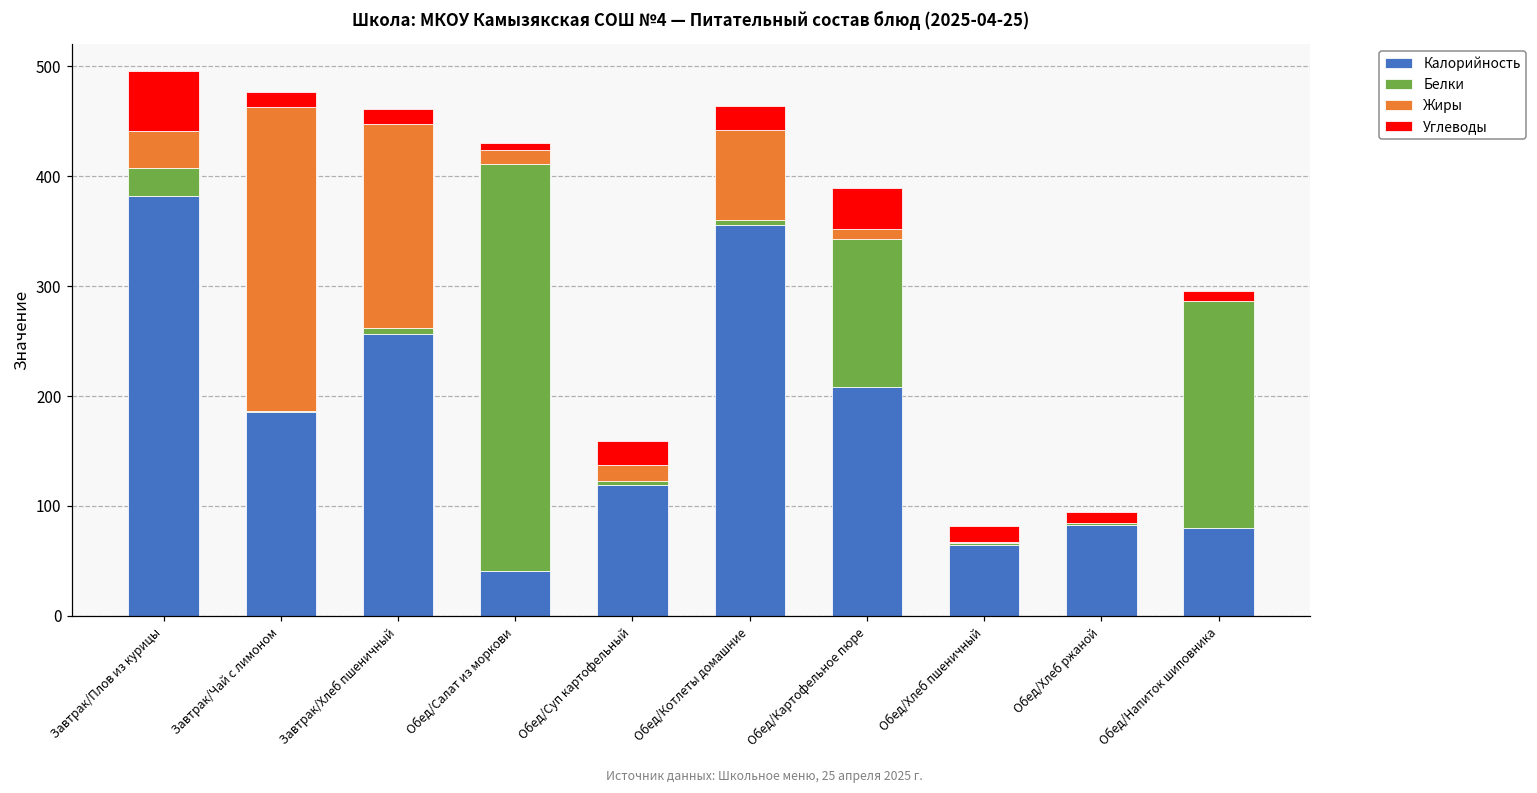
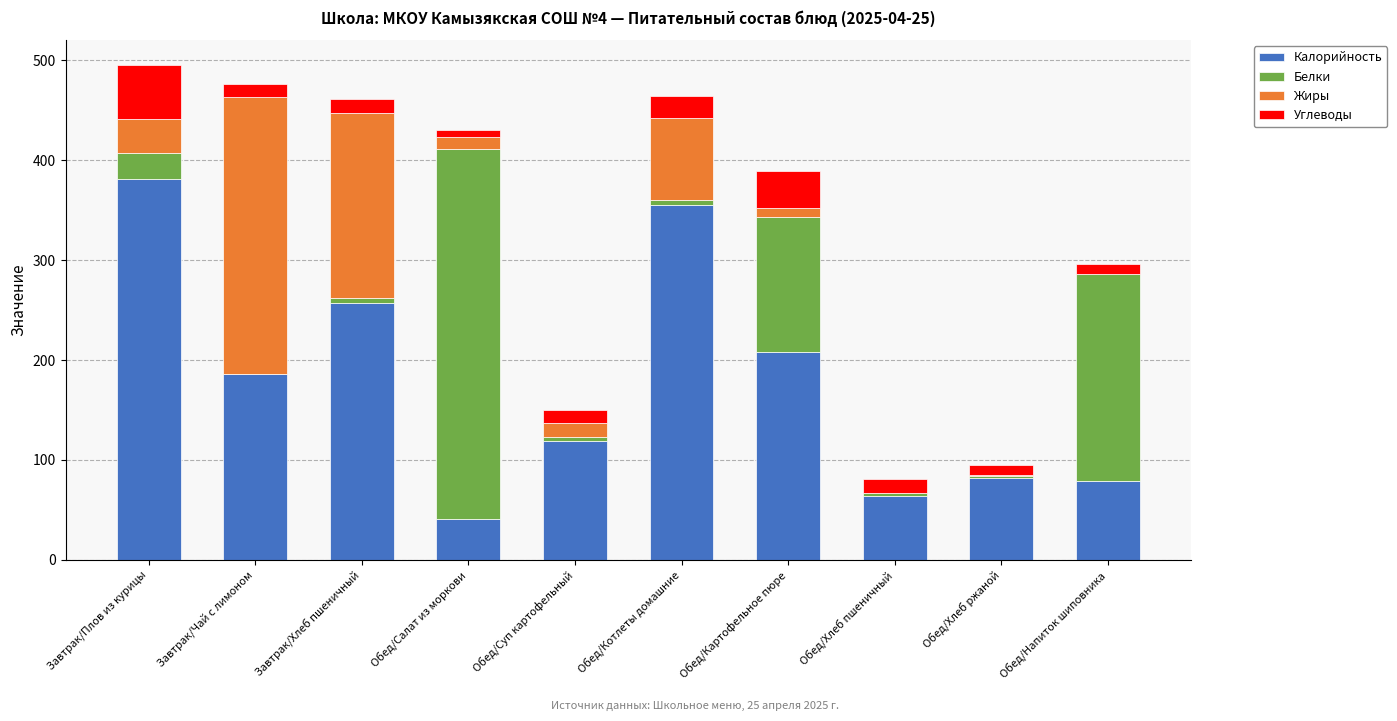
  {
    "Калорийность": {
      "Завтрак/Плов из курицы": 380,
      "Завтрак/Чай с лимоном": 190,
      "Завтрак/Хлеб пшеничный": 260,
      "Обед/Салат из моркови": 40,
      "Обед/Суп картофельный": 120,
      "Обед/Котлеты домашние": 360,
      "Обед/Картофельное пюре": 210,
      "Обед/Хлеб пшеничный": 60,
      "Обед/Хлеб ржаной": 80,
      "Обед/Напиток шиповника": 80
    },
    "Белки": {
      "Завтрак/Плов из курицы": 30,
      "Завтрак/Хлеб пшеничный": 10,
      "Обед/Салат из моркови": 370,
      "Обед/Суп картофельный": 0,
      "Обед/Котлеты домашние": 0,
      "Обед/Картофельное пюре": 130,
      "Обед/Напиток шиповника": 210
    },
    "Жиры": {
      "Завтрак/Плов из курицы": 30,
      "Завтрак/Чай с лимоном": 280,
      "Завтрак/Хлеб пшеничный": 190,
      "Обед/Салат из моркови": 10,
      "Обед/Суп картофельный": 10,
      "Обед/Котлеты домашние": 80,
      "Обед/Картофельное пюре": 10
    },
    "Углеводы": {
      "Завтрак/Плов из курицы": 50,
      "Завтрак/Чай с лимоном": 10,
      "Завтрак/Хлеб пшеничный": 10,
      "Обед/Салат из моркови": 10,
-     "Обед/Суп картофельный": 20,
+     "Обед/Суп картофельный": 10,
      "Обед/Котлеты домашние": 20,
      "Обед/Картофельное пюре": 40,
      "Обед/Хлеб пшеничный": 10,
      "Обед/Хлеб ржаной": 10,
      "Обед/Напиток шиповника": 10
    }
  }
